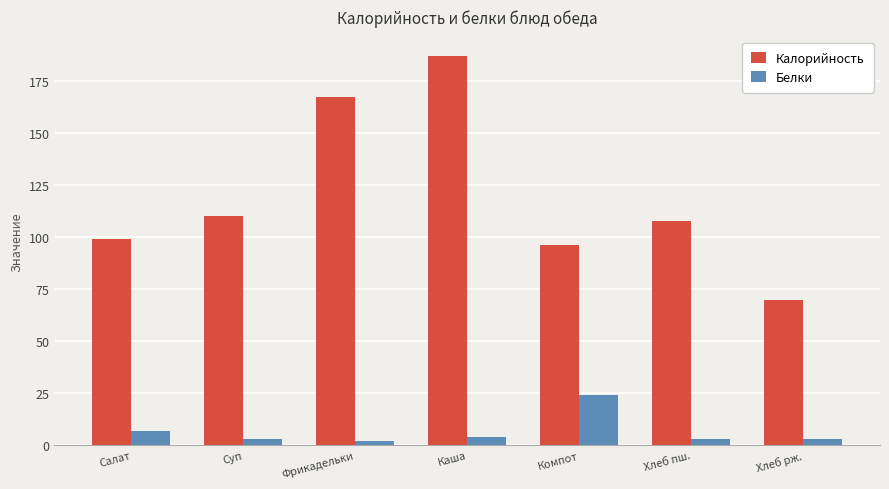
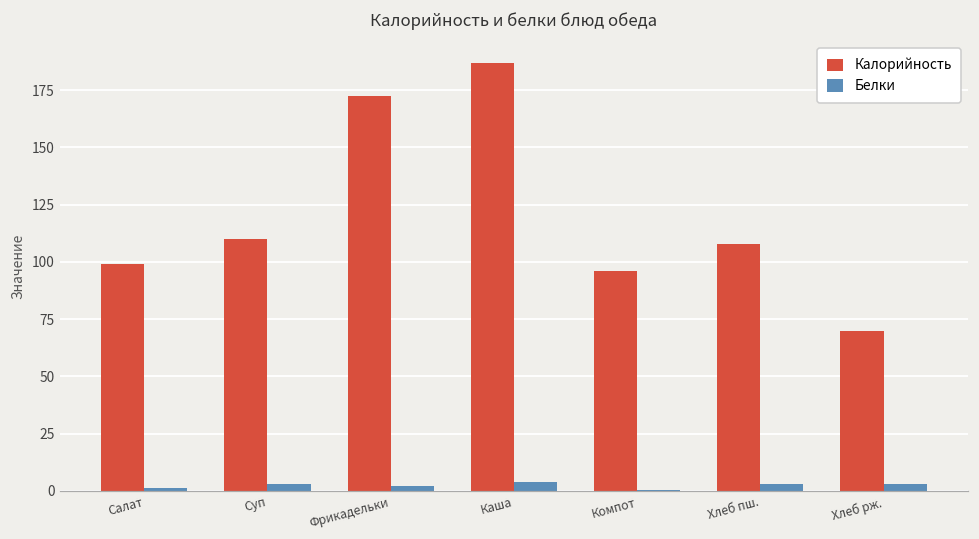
  {
    "Калорийность": {
      "Салат": 99,
      "Суп": 110,
-     "Фрикадельки": 167,
+     "Фрикадельки": 172,
      "Каша": 187,
      "Компот": 96,
      "Хлеб пш.": 108,
      "Хлеб рж.": 70
    },
    "Белки": {
-     "Салат": 7,
+     "Салат": 1,
      "Суп": 3,
      "Фрикадельки": 2,
      "Каша": 4,
-     "Компот": 24,
+     "Компот": 1,
      "Хлеб пш.": 3,
      "Хлеб рж.": 3
    }
  }
